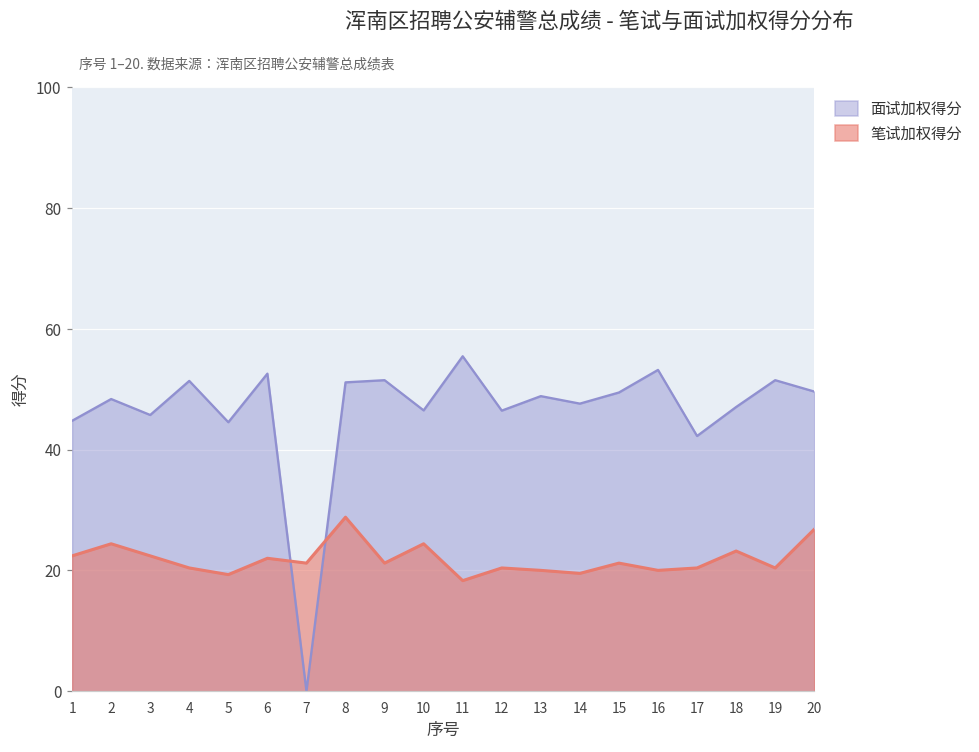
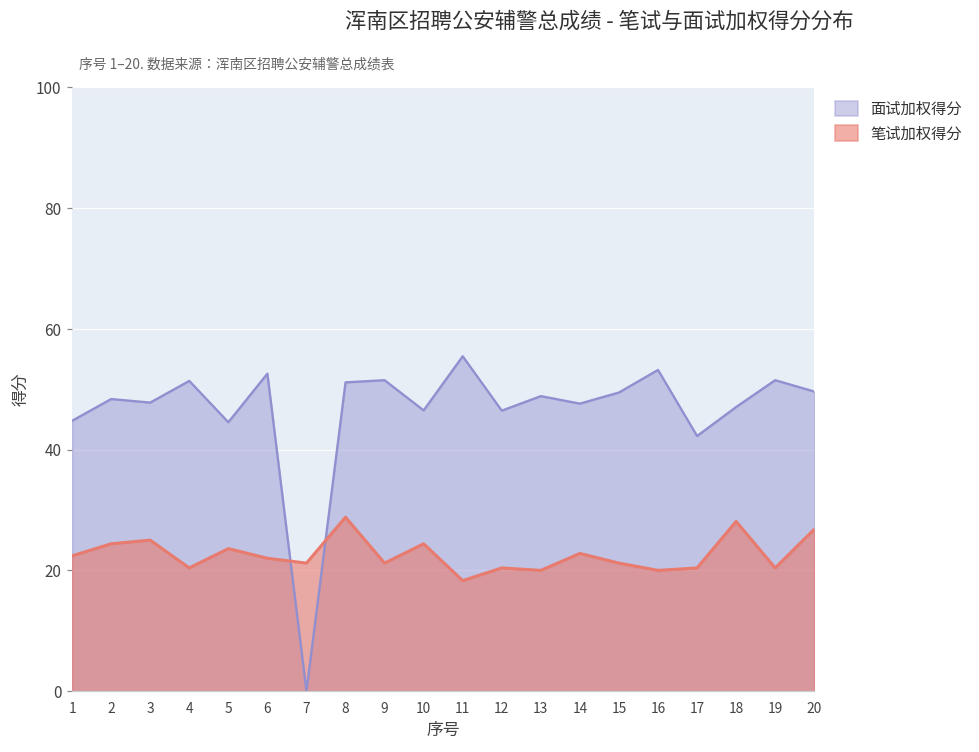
  {
    "面试加权得分": {
      "1": 45,
      "2": 48,
-     "3": 46,
+     "3": 48,
      "4": 51,
      "5": 45,
      "6": 53,
      "7": 0,
      "8": 51,
      "9": 51,
      "10": 46,
      "11": 55,
      "12": 46,
      "13": 49,
      "14": 48,
      "15": 49,
      "16": 53,
      "17": 42,
      "18": 47,
      "19": 51,
      "20": 50
    },
    "笔试加权得分": {
      "1": 22,
      "2": 24,
-     "3": 22,
+     "3": 25,
      "4": 20,
-     "5": 19,
+     "5": 24,
      "6": 22,
      "7": 21,
      "8": 29,
      "9": 21,
      "10": 24,
      "11": 18,
      "12": 20,
      "13": 20,
-     "14": 20,
+     "14": 23,
      "15": 21,
      "16": 20,
      "17": 20,
-     "18": 23,
+     "18": 28,
      "19": 20,
      "20": 27
    }
  }
